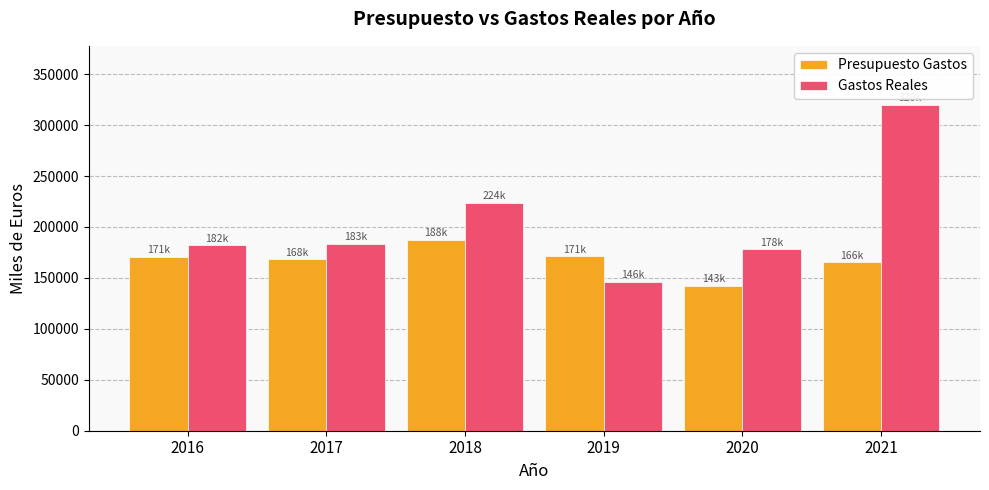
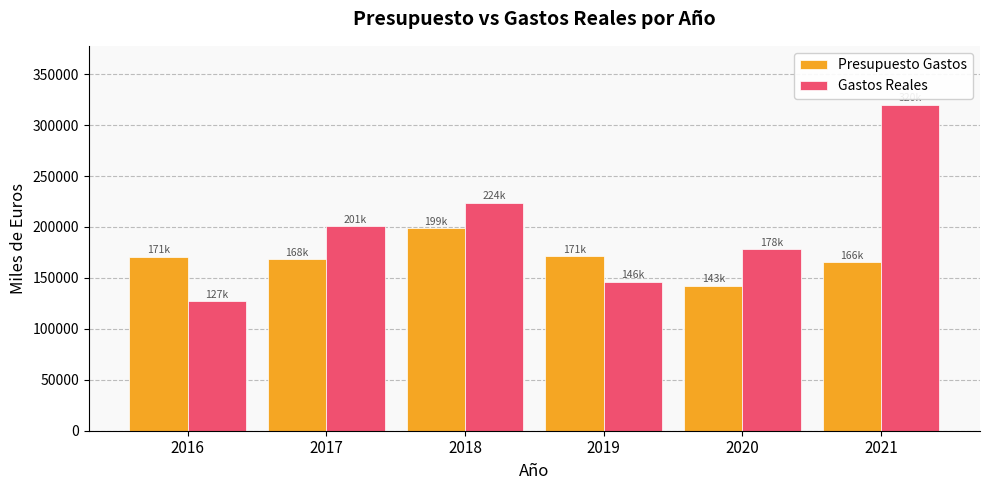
  {
    "Presupuesto Gastos": {
      "2016": "171k",
      "2017": "168k",
-     "2018": "188k",
+     "2018": "199k",
      "2019": "171k",
      "2020": "143k",
      "2021": "166k"
    },
    "Gastos Reales": {
-     "2016": "182k",
-     "2017": "183k",
+     "2016": "127k",
+     "2017": "201k",
      "2018": "224k",
      "2019": "146k",
      "2020": "178k"
    }
  }
